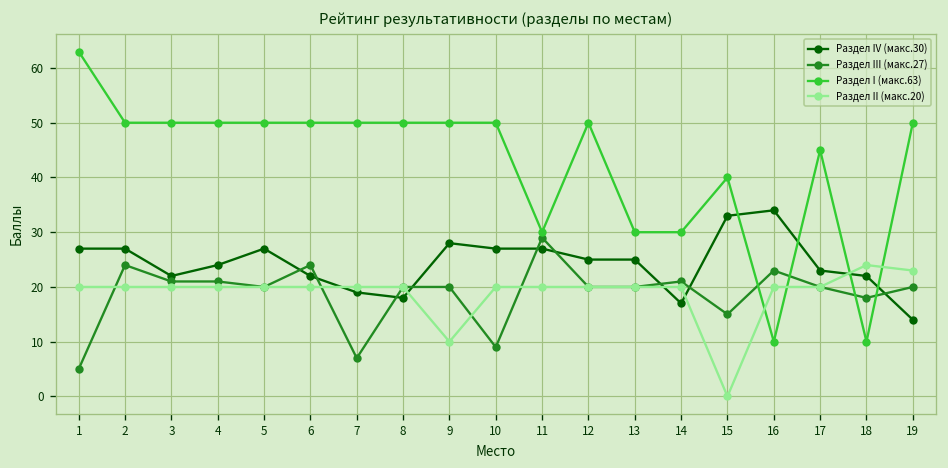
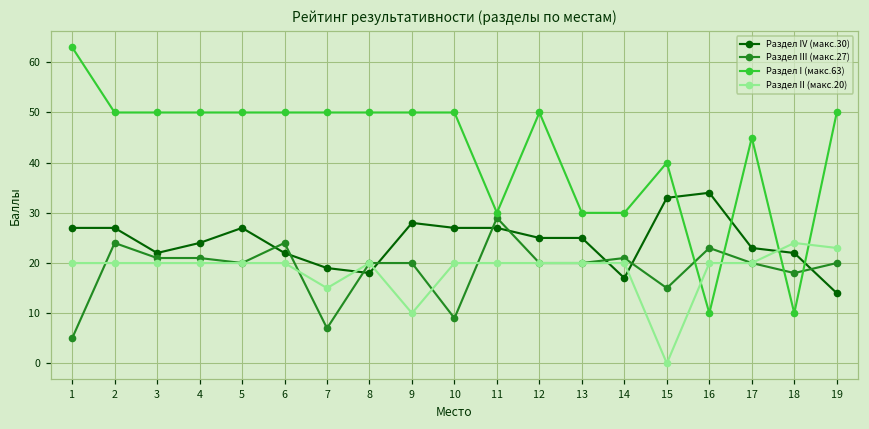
  {
    "Раздел IV (макс.30)": {
      "1": 27,
      "2": 27,
      "3": 22,
      "4": 24,
      "5": 27,
      "6": 22,
      "7": 19,
      "8": 18,
      "9": 28,
      "10": 27,
      "11": 27,
      "12": 25,
      "13": 25,
      "14": 17,
      "15": 33,
      "16": 34,
      "17": 23,
      "18": 22,
      "19": 14
    },
    "Раздел III (макс.27)": {
      "1": 5,
      "2": 24,
      "3": 21,
      "4": 21,
      "6": 24,
      "7": 7,
      "9": 20,
      "10": 9,
      "11": 29,
      "14": 21,
      "15": 15,
      "16": 23,
      "18": 18,
      "19": 20
    },
    "Раздел I (макс.63)": {
      "1": 63,
      "2": 50,
      "3": 50,
      "4": 50,
      "5": 50,
      "6": 50,
      "7": 50,
      "8": 50,
      "9": 50,
      "10": 50,
      "11": 30,
      "12": 50,
      "13": 30,
      "14": 30,
      "15": 40,
      "16": 10,
      "17": 45,
      "18": 10,
      "19": 50
    },
    "Раздел II (макс.20)": {
      "1": 20,
      "2": 20,
      "3": 20,
      "4": 20,
      "6": 20,
-     "7": 20,
+     "7": 15,
      "9": 10,
      "10": 20,
      "11": 20,
      "14": 20,
      "15": 0,
      "16": 20,
      "18": 24,
      "19": 23
    }
  }
